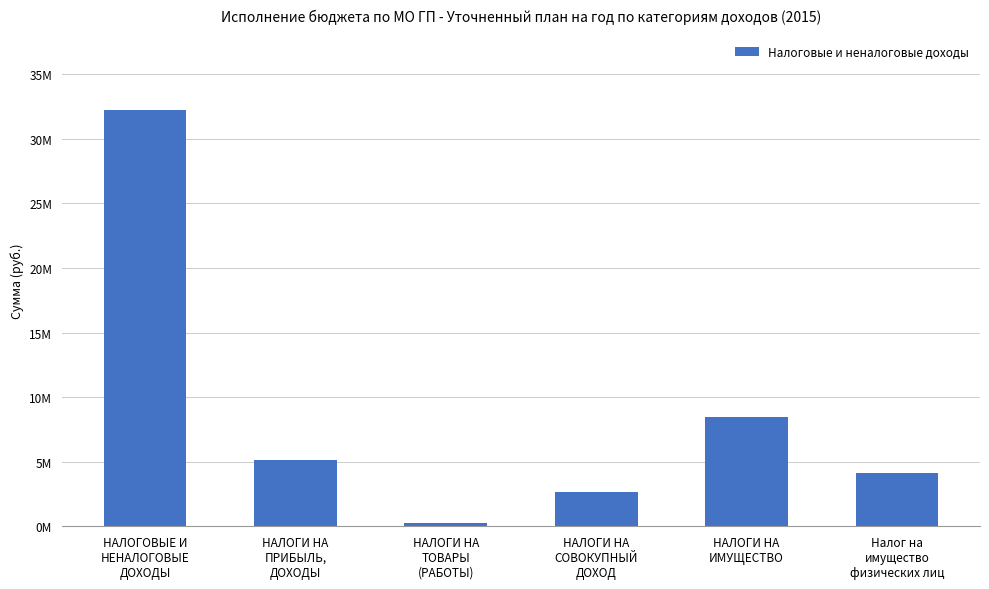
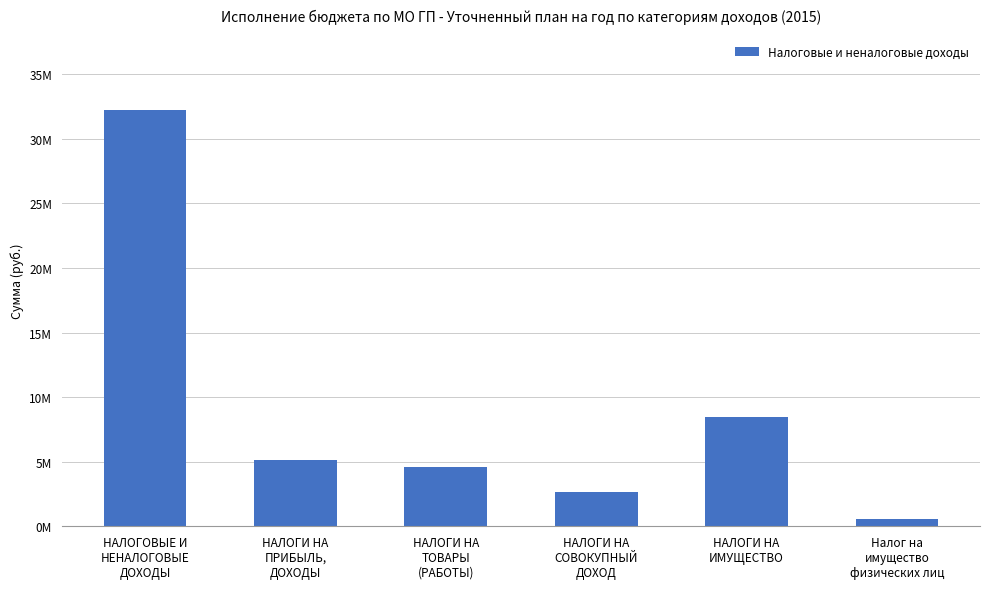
  {
    "НАЛОГОВЫЕ И НЕНАЛОГОВЫЕ ДОХОДЫ": 32200000,
    "НАЛОГИ НА ПРИБЫЛЬ, ДОХОДЫ": 5200000,
-   "НАЛОГИ НА ТОВАРЫ (РАБОТЫ)": 200000,
+   "НАЛОГИ НА ТОВАРЫ (РАБОТЫ)": 4600000,
    "НАЛОГИ НА СОВОКУПНЫЙ ДОХОД": 2700000,
    "НАЛОГИ НА ИМУЩЕСТВО": 8400000,
-   "Налог на имущество физических лиц": 4100000
+   "Налог на имущество физических лиц": 600000
  }
